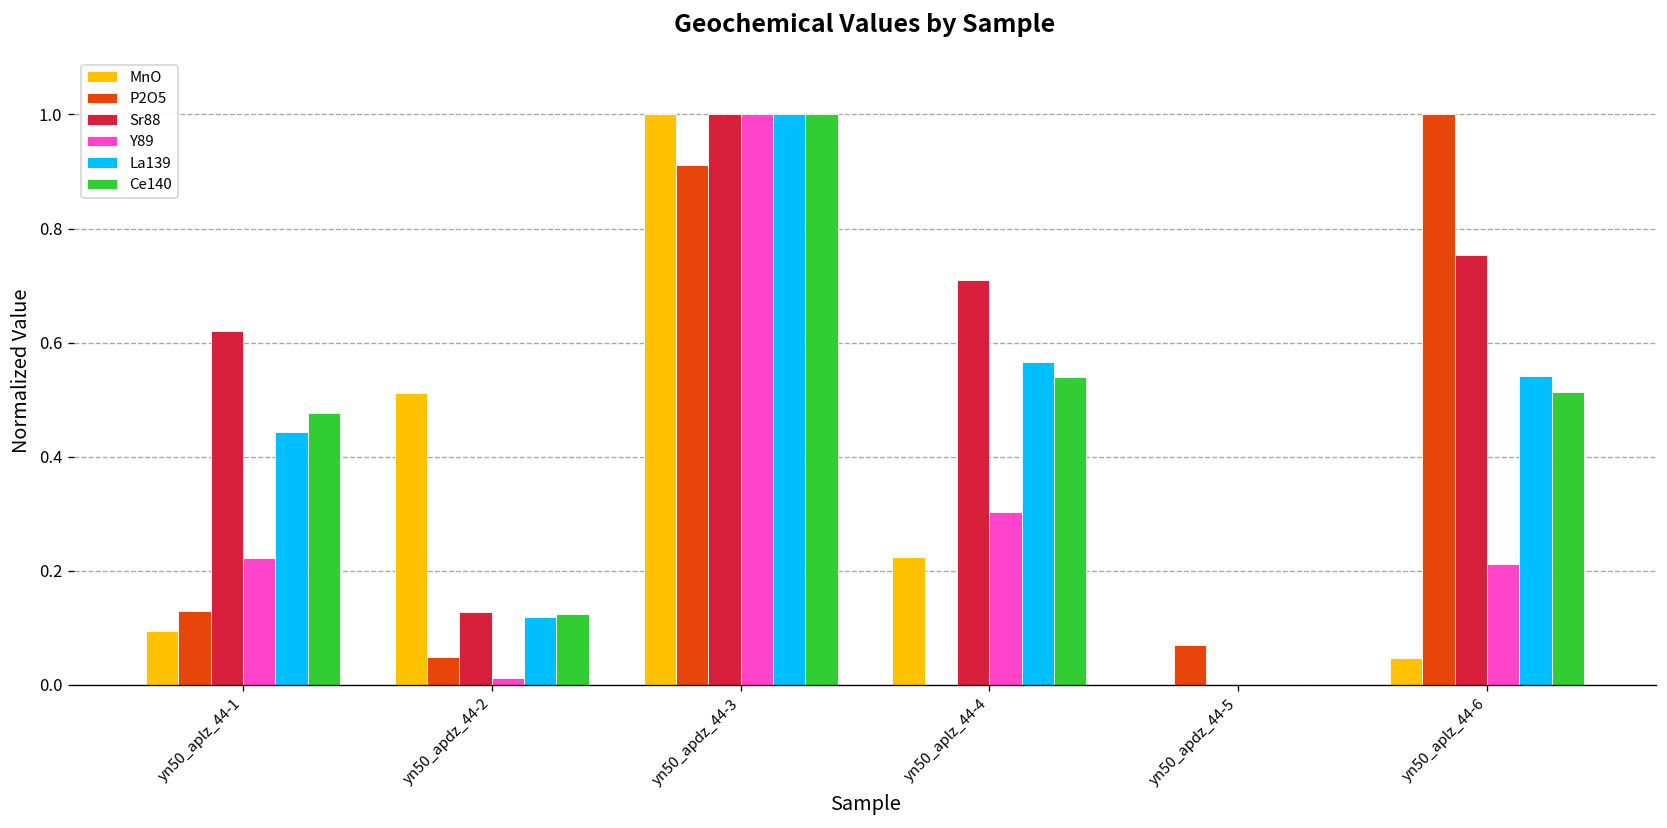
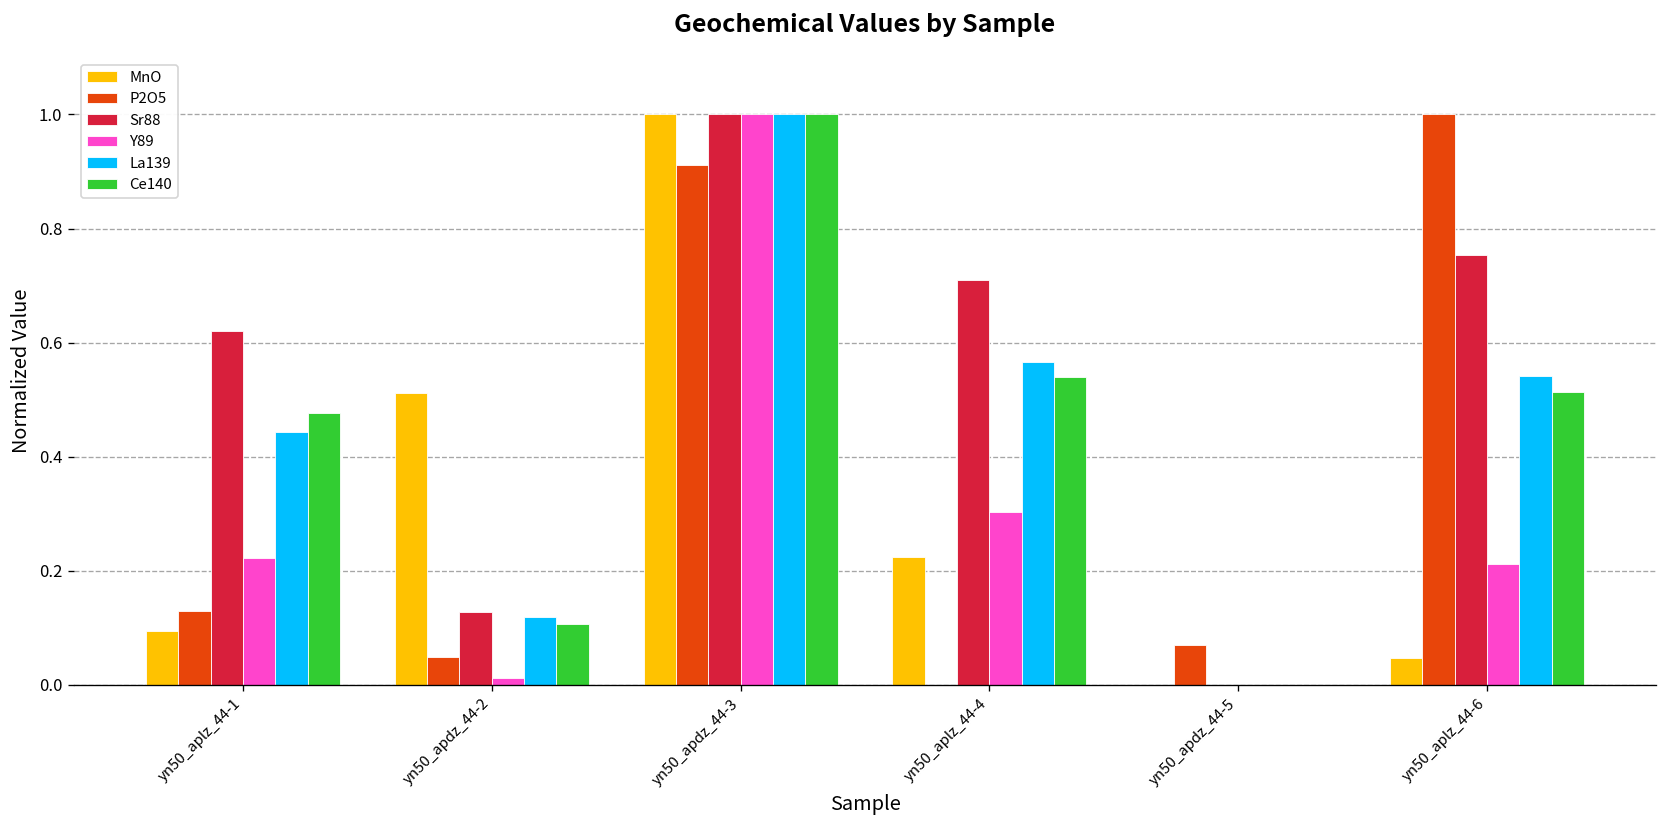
  {
    "MnO": {
      "yn50_aplz_44-1": 0.09,
      "yn50_apdz_44-2": 0.51,
      "yn50_apdz_44-3": 1.00,
      "yn50_aplz_44-4": 0.22,
      "yn50_apdz_44-5": 0.00,
      "yn50_aplz_44-6": 0.05
    },
    "P2O5": {
      "yn50_aplz_44-1": 0.13,
      "yn50_apdz_44-2": 0.05,
      "yn50_apdz_44-3": 0.91,
      "yn50_aplz_44-4": 0.00,
      "yn50_apdz_44-5": 0.07,
      "yn50_aplz_44-6": 1.00
    },
    "Sr88": {
      "yn50_aplz_44-1": 0.62,
      "yn50_apdz_44-2": 0.13,
      "yn50_apdz_44-3": 1.00,
      "yn50_aplz_44-4": 0.71,
      "yn50_apdz_44-5": 0.00,
      "yn50_aplz_44-6": 0.75
    },
    "Y89": {
      "yn50_aplz_44-1": 0.22,
      "yn50_apdz_44-2": 0.01,
      "yn50_apdz_44-3": 1.00,
      "yn50_aplz_44-4": 0.30,
      "yn50_apdz_44-5": 0.00,
      "yn50_aplz_44-6": 0.21
    },
    "La139": {
      "yn50_aplz_44-1": 0.44,
      "yn50_apdz_44-2": 0.12,
      "yn50_apdz_44-3": 1.00,
      "yn50_aplz_44-4": 0.57,
      "yn50_apdz_44-5": 0.00,
      "yn50_aplz_44-6": 0.54
    },
    "Ce140": {
      "yn50_aplz_44-1": 0.48,
-     "yn50_apdz_44-2": 0.12,
+     "yn50_apdz_44-2": 0.11,
      "yn50_apdz_44-3": 1.00,
      "yn50_aplz_44-4": 0.54,
      "yn50_apdz_44-5": 0.00,
      "yn50_aplz_44-6": 0.51
    }
  }
